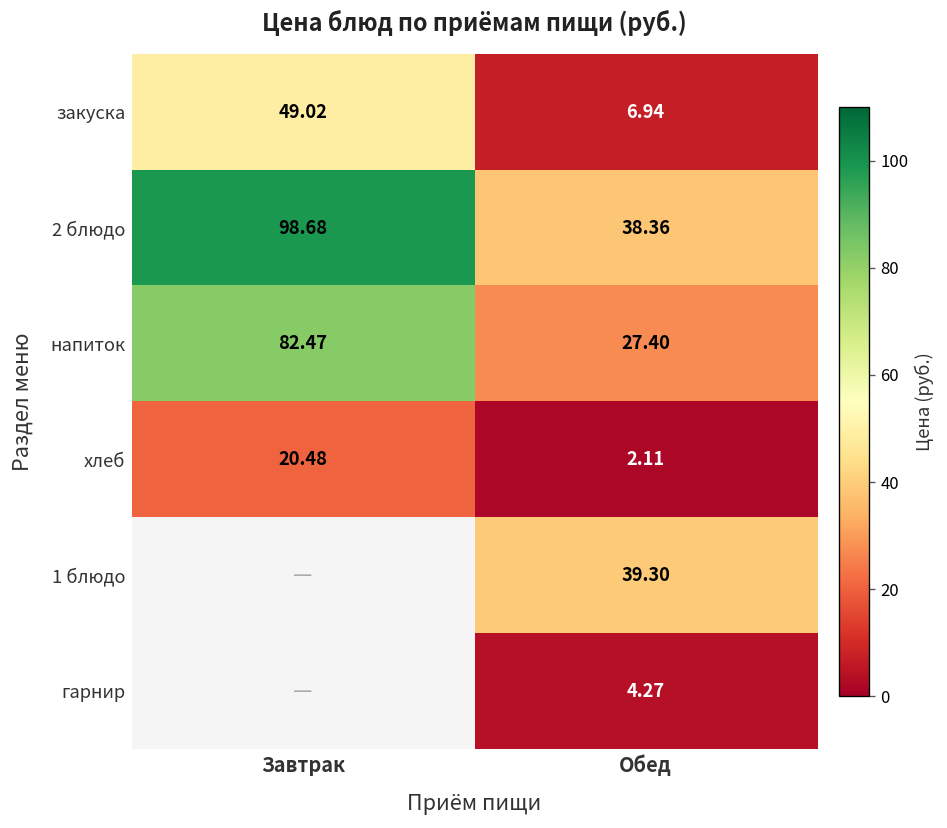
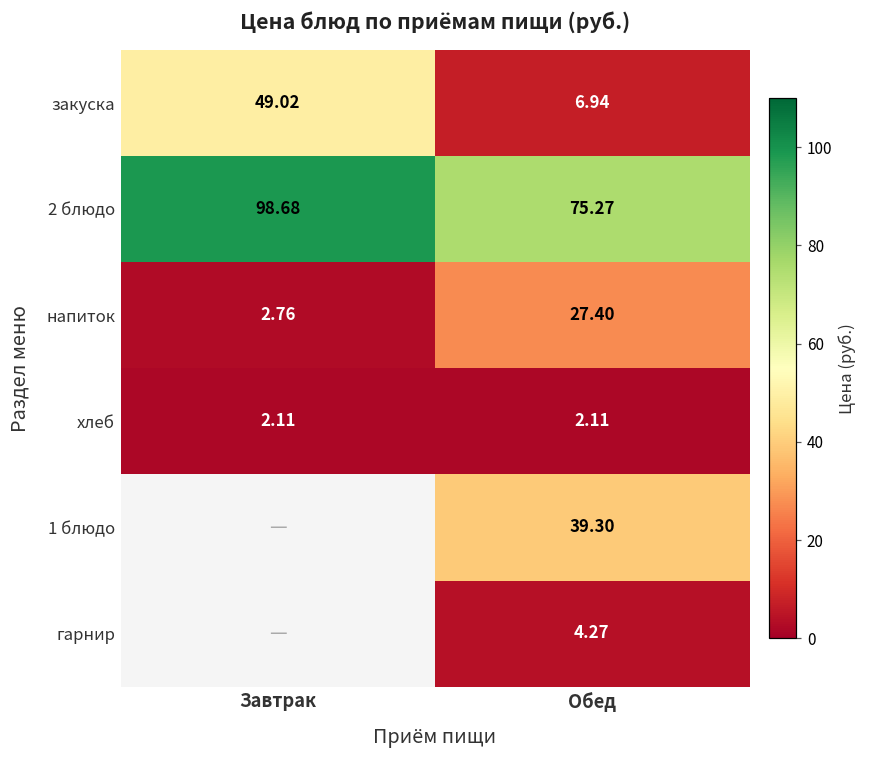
  {
    "закуска": {
      "Завтрак": 49.02,
      "Обед": 6.94
    },
    "2 блюдо": {
      "Завтрак": 98.68,
-     "Обед": 38.36
+     "Обед": 75.27
    },
    "напиток": {
-     "Завтрак": 82.47,
+     "Завтрак": 2.76,
      "Обед": 27.40
    },
    "хлеб": {
-     "Завтрак": 20.48,
+     "Завтрак": 2.11,
      "Обед": 2.11
    },
    "1 блюдо": {
      "Обед": 39.30
    },
    "гарнир": {
      "Обед": 4.27
    }
  }
